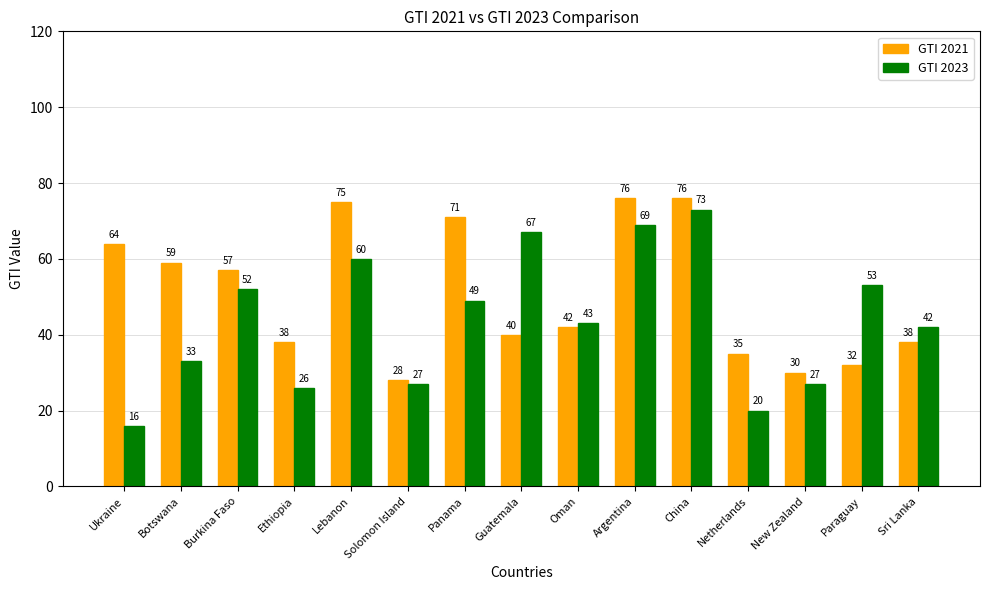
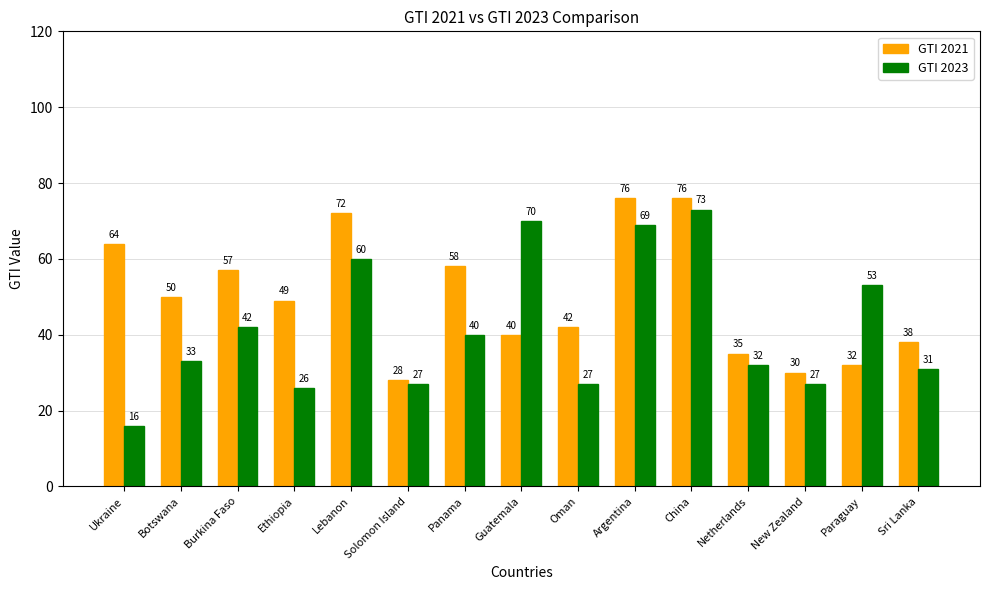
  {
    "GTI 2021": {
      "Ukraine": 64,
-     "Botswana": 59,
+     "Botswana": 50,
      "Burkina Faso": 57,
-     "Ethiopia": 38,
-     "Lebanon": 75,
+     "Ethiopia": 49,
+     "Lebanon": 72,
      "Solomon Island": 28,
-     "Panama": 71,
+     "Panama": 58,
      "Guatemala": 40,
      "Oman": 42,
      "Argentina": 76,
      "China": 76,
      "Netherlands": 35,
      "New Zealand": 30,
      "Paraguay": 32,
      "Sri Lanka": 38
    },
    "GTI 2023": {
      "Ukraine": 16,
      "Botswana": 33,
-     "Burkina Faso": 52,
+     "Burkina Faso": 42,
      "Ethiopia": 26,
      "Lebanon": 60,
      "Solomon Island": 27,
-     "Panama": 49,
-     "Guatemala": 67,
-     "Oman": 43,
+     "Panama": 40,
+     "Guatemala": 70,
+     "Oman": 27,
      "Argentina": 69,
      "China": 73,
-     "Netherlands": 20,
+     "Netherlands": 32,
      "New Zealand": 27,
      "Paraguay": 53,
-     "Sri Lanka": 42
+     "Sri Lanka": 31
    }
  }
